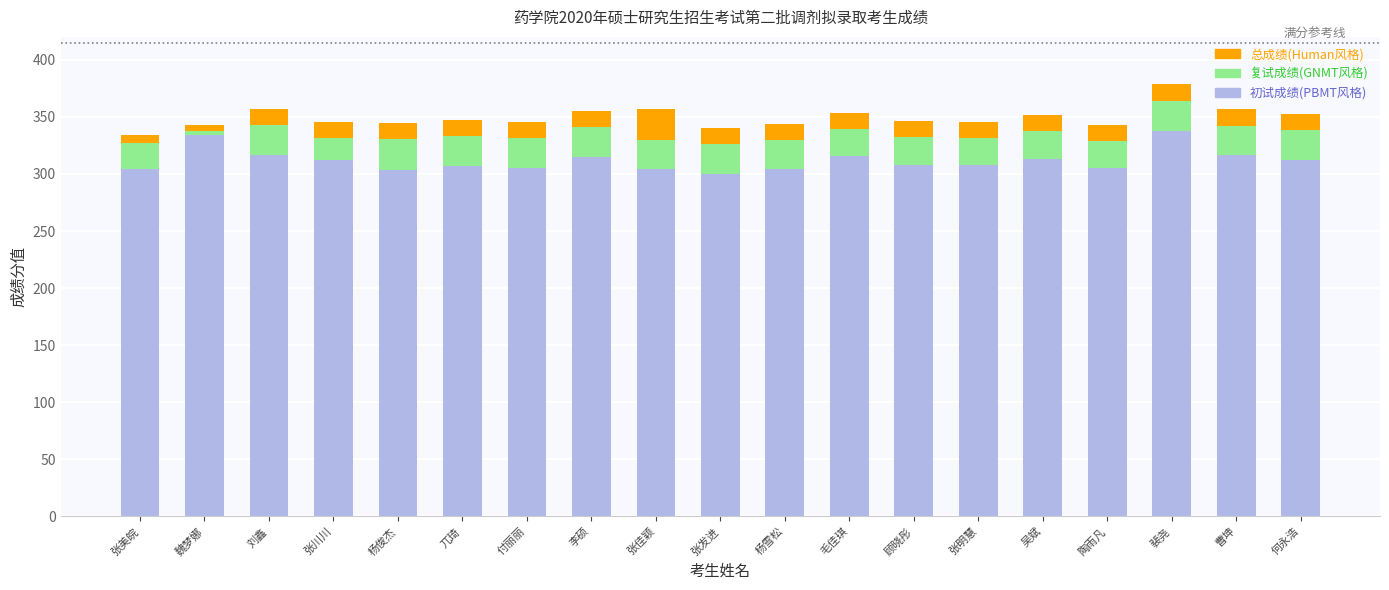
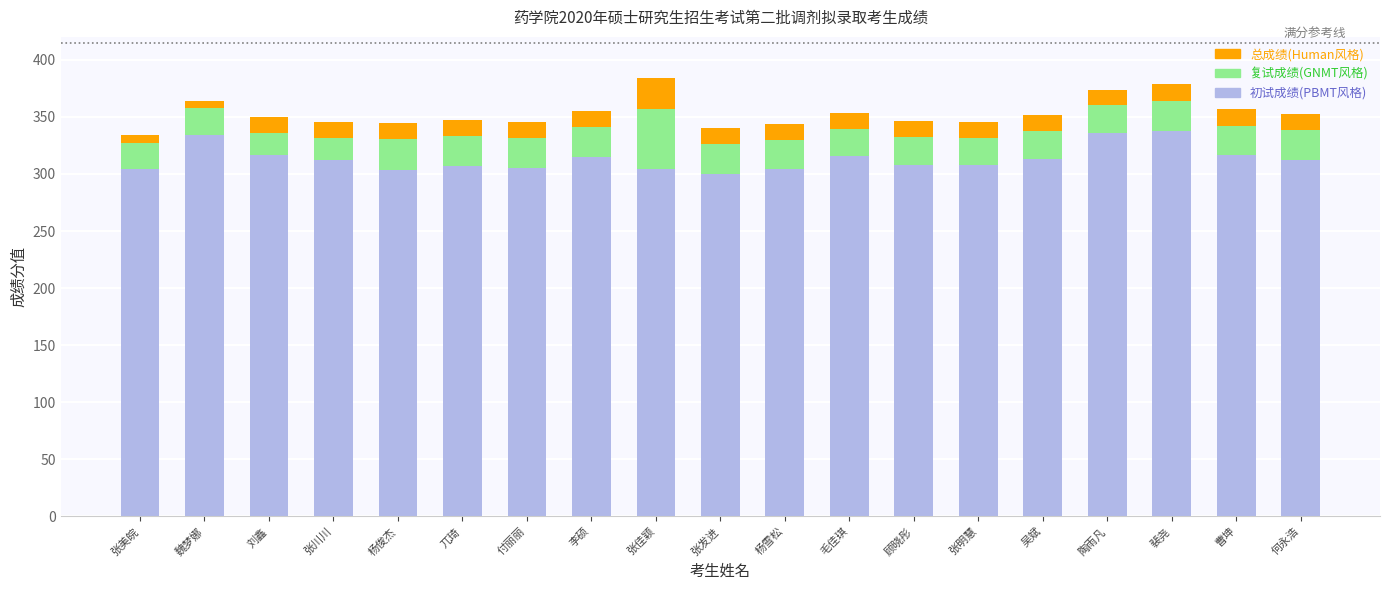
  {
    "初试成绩(PBMT风格)": {
      "张美皖": 304,
      "魏梦娜": 334,
      "刘鑫": 317,
      "张川川": 312,
      "杨俊杰": 303,
      "兀琦": 307,
      "付丽丽": 305,
      "李硕": 315,
      "张佳颖": 304,
      "张发进": 300,
      "杨雪松": 304,
      "毛佳琪": 316,
      "顾晓彤": 308,
      "张明慧": 308,
      "吴斌": 313,
-     "陶雨凡": 305,
+     "陶雨凡": 336,
      "裴尧": 338,
      "曹坤": 317,
      "何永浩": 312
    },
    "复试成绩(GNMT风格)": {
      "张美皖": 23,
-     "魏梦娜": 4,
-     "刘鑫": 26,
+     "魏梦娜": 24,
+     "刘鑫": 19,
      "张川川": 19,
      "杨俊杰": 27,
      "兀琦": 26,
      "付丽丽": 26,
      "李硕": 26,
-     "张佳颖": 26,
+     "张佳颖": 53,
      "张发进": 26,
      "杨雪松": 25,
      "毛佳琪": 23,
      "顾晓彤": 24,
      "张明慧": 24,
      "吴斌": 25,
      "陶雨凡": 24,
      "裴尧": 26,
      "曹坤": 25,
      "何永浩": 26
    },
    "总成绩(Human风格)": {
      "张美皖": 8,
      "魏梦娜": 5,
      "刘鑫": 14,
      "张川川": 14,
      "杨俊杰": 14,
      "兀琦": 14,
      "付丽丽": 14,
      "李硕": 14,
      "张佳颖": 27,
      "张发进": 14,
      "杨雪松": 14,
      "毛佳琪": 14,
      "顾晓彤": 14,
      "张明慧": 14,
      "吴斌": 14,
      "陶雨凡": 14,
      "裴尧": 15,
      "曹坤": 14,
      "何永浩": 14
    }
  }
